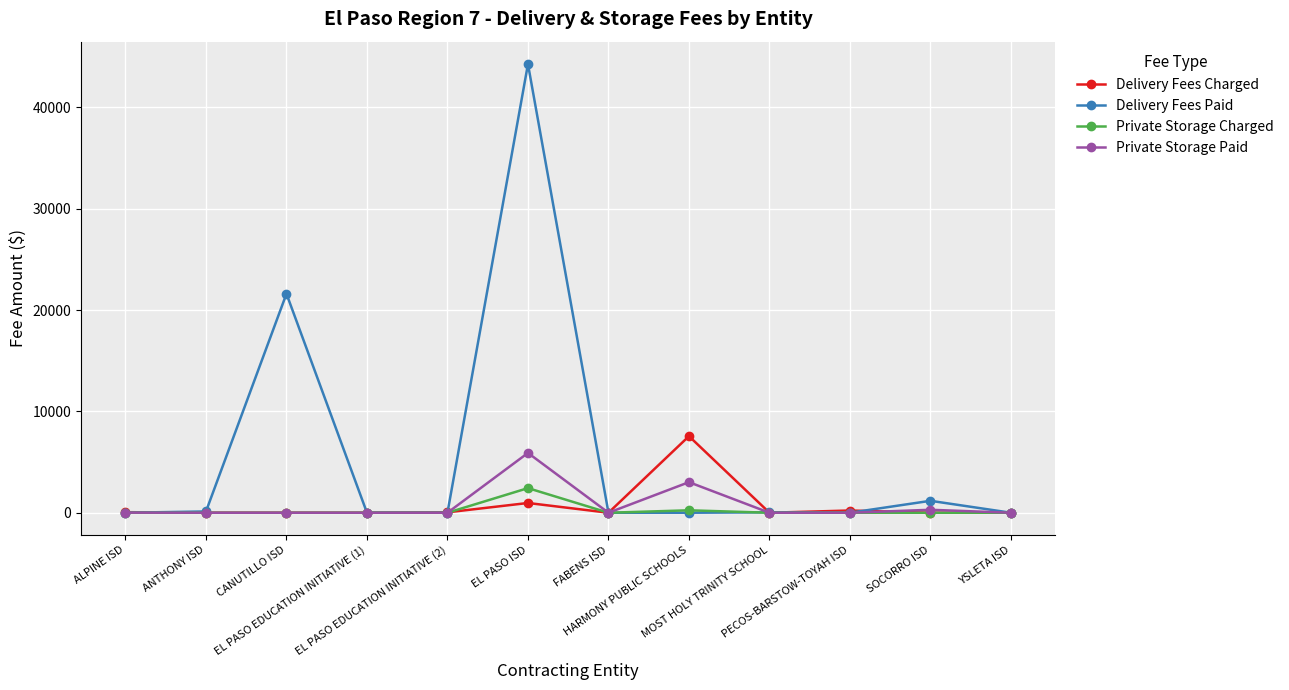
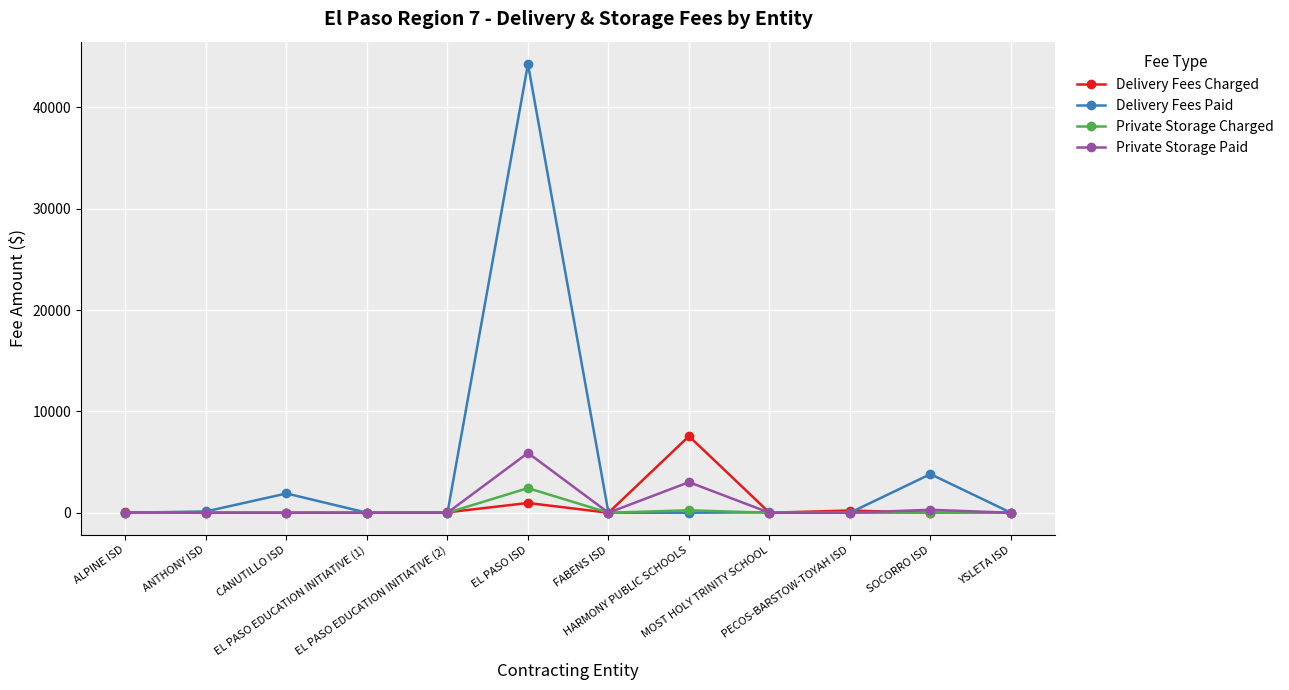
  {
    "Delivery Fees Charged": {
      "EL PASO ISD": 1000,
      "HARMONY PUBLIC SCHOOLS": 7600
    },
    "Delivery Fees Paid": {
-     "CANUTILLO ISD": 21600,
+     "CANUTILLO ISD": 1900,
      "EL PASO ISD": 44300,
-     "SOCORRO ISD": 1200
+     "SOCORRO ISD": 3800
    },
    "Private Storage Charged": {
      "EL PASO ISD": 2400
    },
    "Private Storage Paid": {
      "EL PASO ISD": 5900,
      "HARMONY PUBLIC SCHOOLS": 3000,
      "SOCORRO ISD": 300
    }
  }
